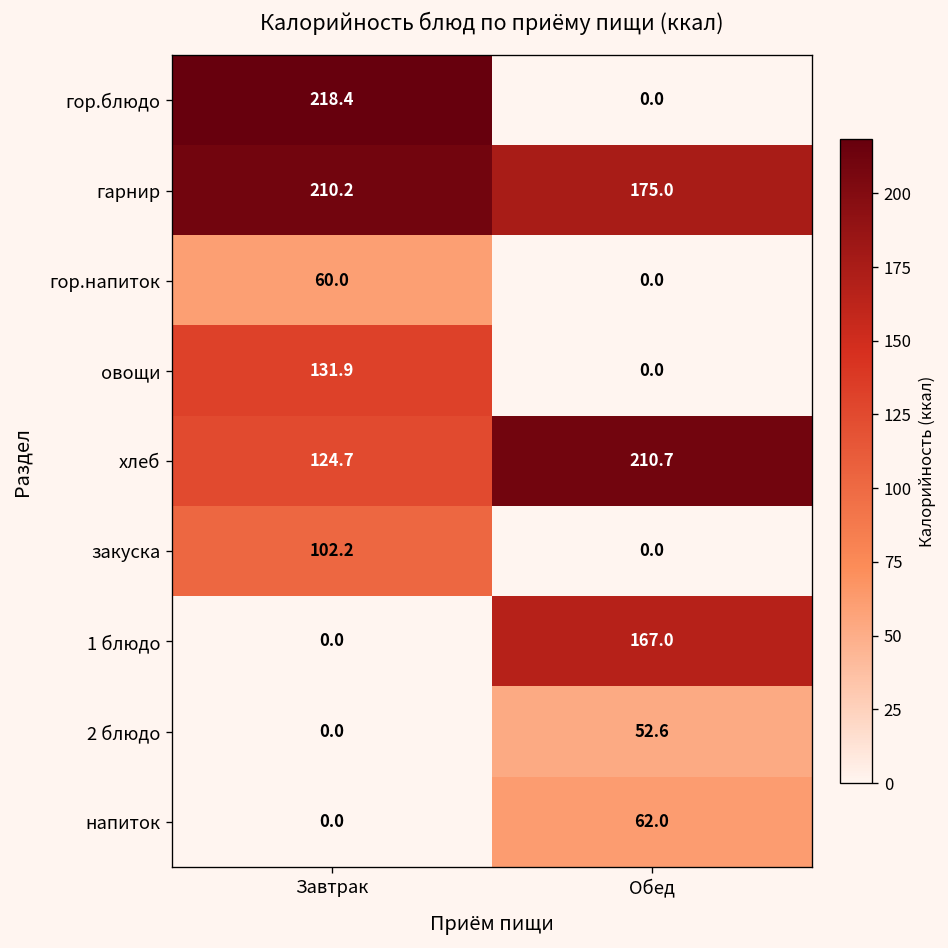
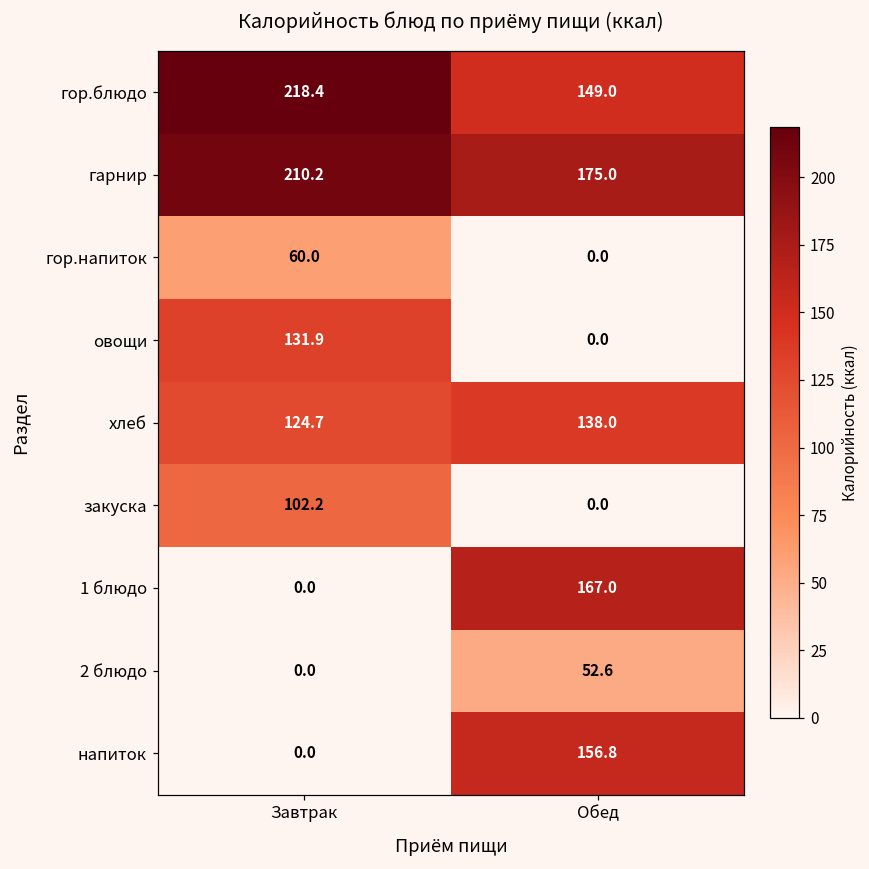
  {
    "гор.блюдо": {
      "Завтрак": 218.4,
-     "Обед": 0.0
+     "Обед": 149.0
    },
    "гарнир": {
      "Завтрак": 210.2,
      "Обед": 175.0
    },
    "гор.напиток": {
      "Завтрак": 60.0,
      "Обед": 0.0
    },
    "овощи": {
      "Завтрак": 131.9,
      "Обед": 0.0
    },
    "хлеб": {
      "Завтрак": 124.7,
-     "Обед": 210.7
+     "Обед": 138.0
    },
    "закуска": {
      "Завтрак": 102.2,
      "Обед": 0.0
    },
    "1 блюдо": {
      "Завтрак": 0.0,
      "Обед": 167.0
    },
    "2 блюдо": {
      "Завтрак": 0.0,
      "Обед": 52.6
    },
    "напиток": {
      "Завтрак": 0.0,
-     "Обед": 62.0
+     "Обед": 156.8
    }
  }
